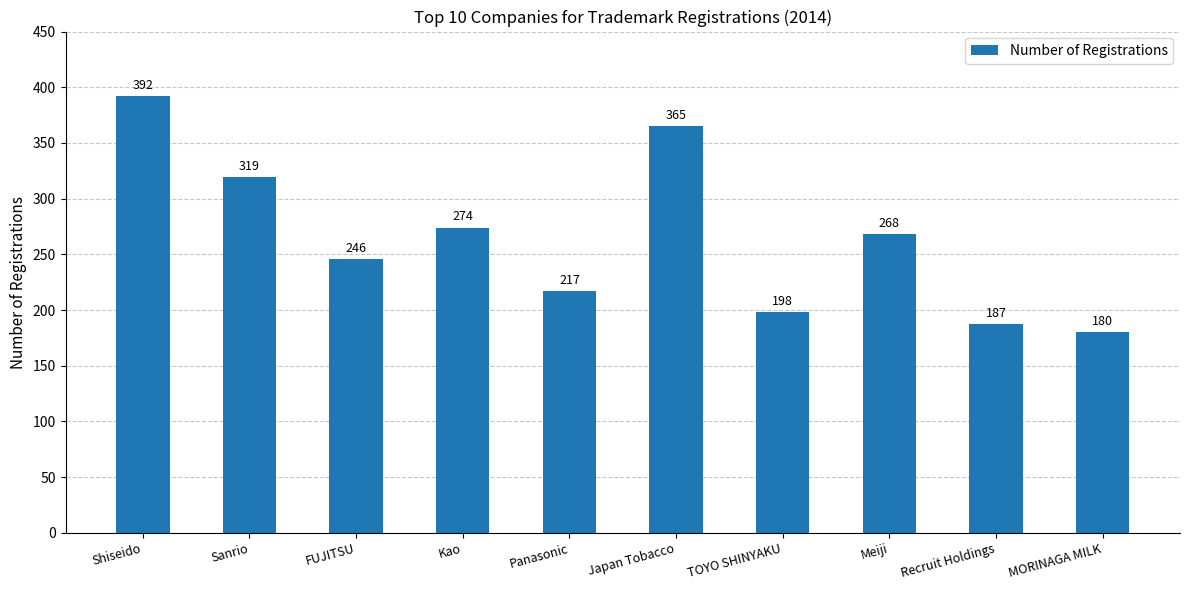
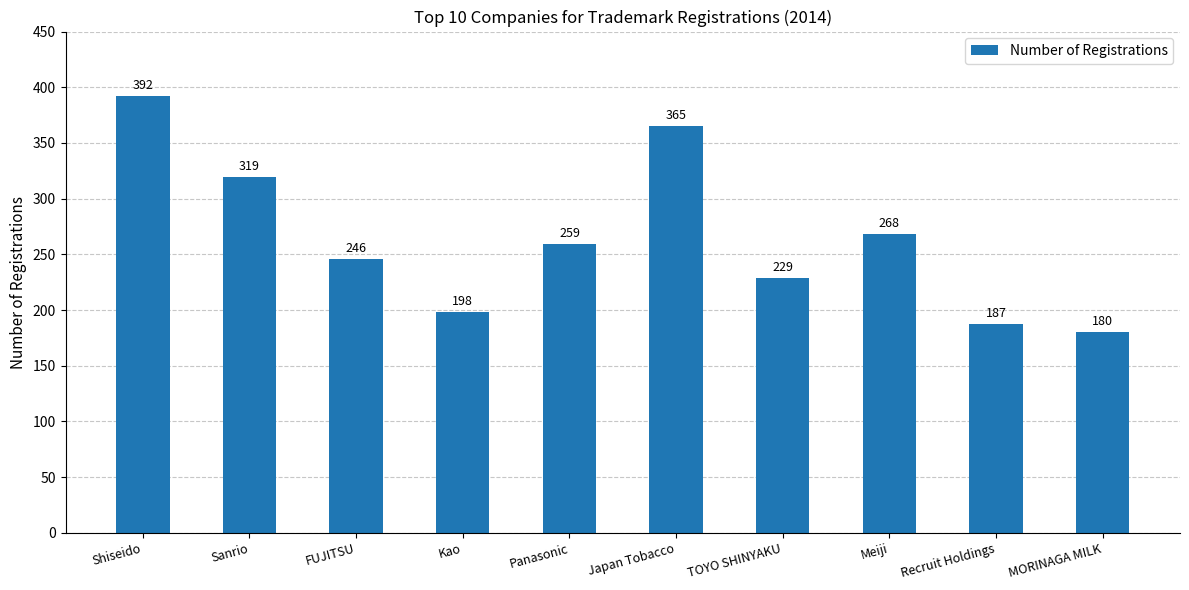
  {
    "Shiseido": 392,
    "Sanrio": 319,
    "FUJITSU": 246,
-   "Kao": 274,
-   "Panasonic": 217,
+   "Kao": 198,
+   "Panasonic": 259,
    "Japan Tobacco": 365,
-   "TOYO SHINYAKU": 198,
+   "TOYO SHINYAKU": 229,
    "Meiji": 268,
    "Recruit Holdings": 187,
    "MORINAGA MILK": 180
  }
